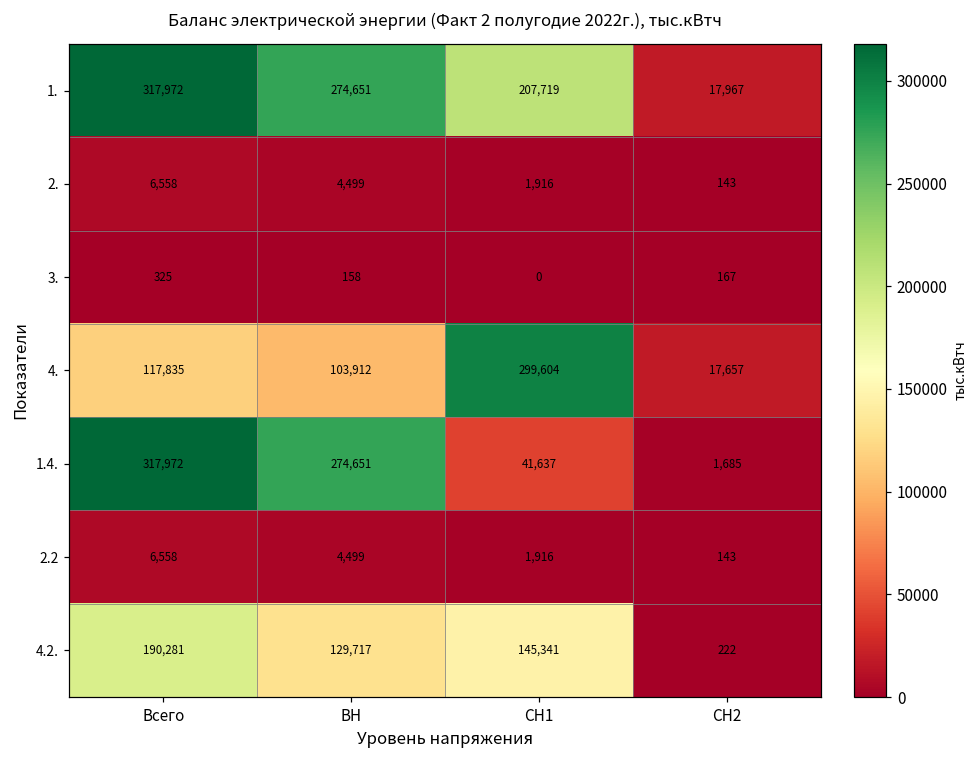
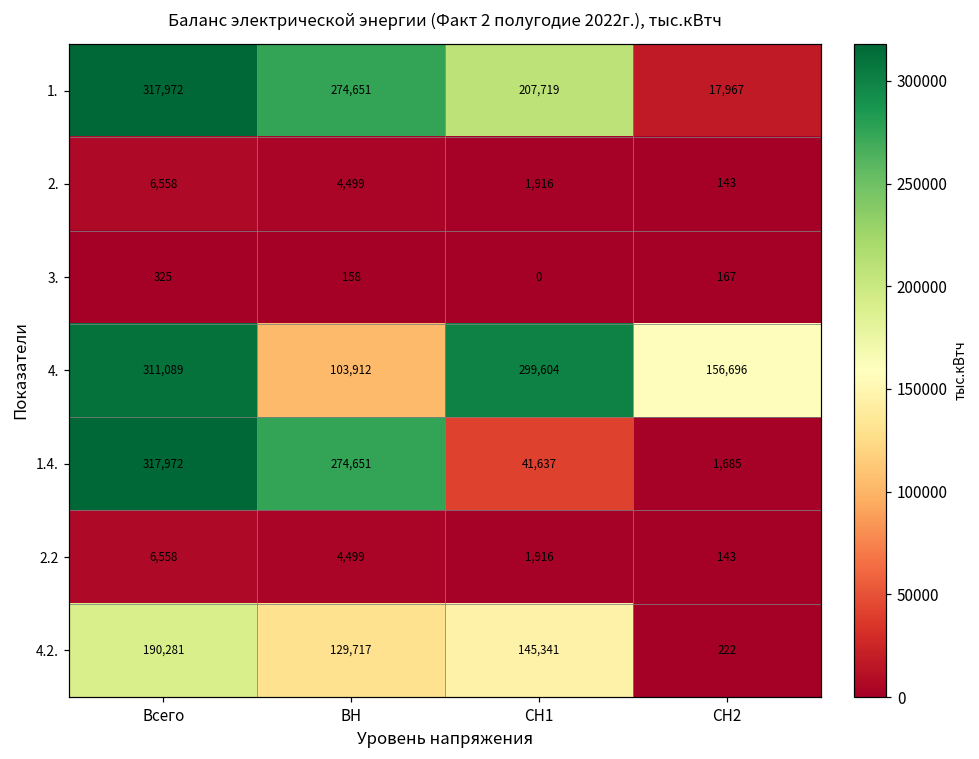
  {
    "1.": {
      "Всего": "317,972",
      "ВН": "274,651",
      "СН1": "207,719",
      "СН2": "17,967"
    },
    "2.": {
      "Всего": "6,558",
      "ВН": "4,499",
      "СН1": "1,916",
      "СН2": "143"
    },
    "3.": {
      "Всего": "325",
      "ВН": "158",
      "СН1": "0",
      "СН2": "167"
    },
    "4.": {
-     "Всего": "117,835",
+     "Всего": "311,089",
      "ВН": "103,912",
      "СН1": "299,604",
-     "СН2": "17,657"
+     "СН2": "156,696"
    },
    "1.4.": {
      "Всего": "317,972",
      "ВН": "274,651",
      "СН1": "41,637",
      "СН2": "1,685"
    },
    "2.2": {
      "Всего": "6,558",
      "ВН": "4,499",
      "СН1": "1,916",
      "СН2": "143"
    },
    "4.2.": {
      "Всего": "190,281",
      "ВН": "129,717",
      "СН1": "145,341",
      "СН2": "222"
    }
  }
